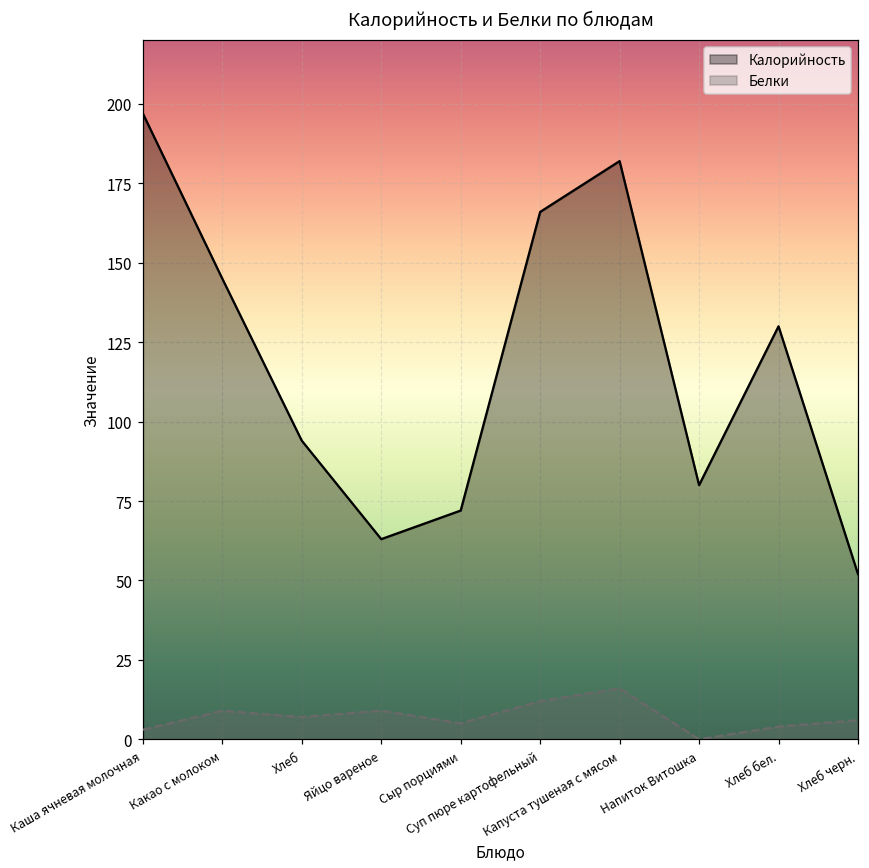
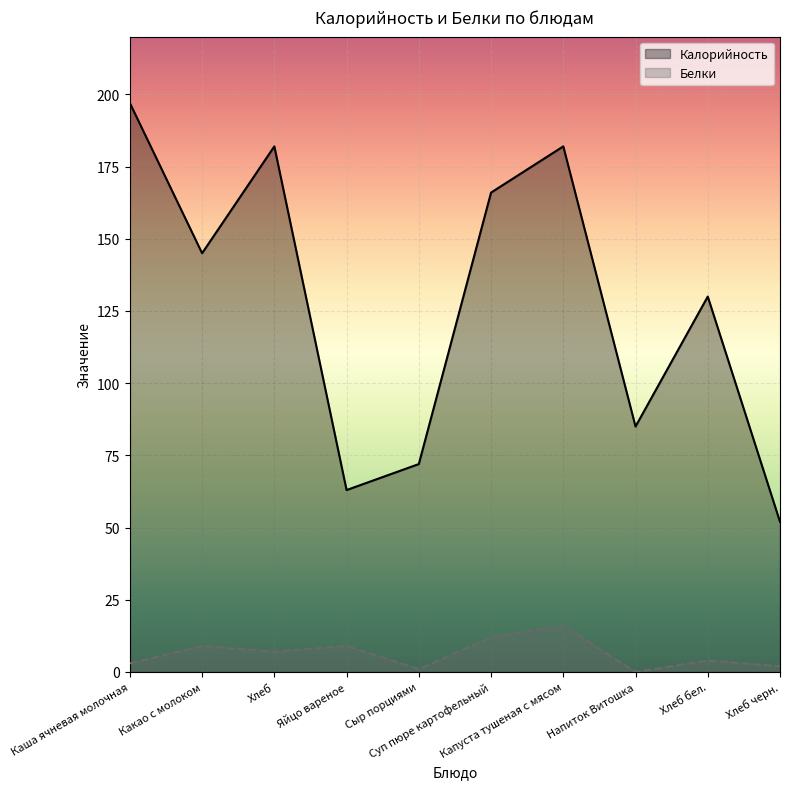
  {
    "Калорийность": {
      "Каша ячневая молочная": 197,
      "Какао с молоком": 145,
-     "Хлеб": 94,
+     "Хлеб": 182,
      "Яйцо вареное": 63,
      "Сыр порциями": 72,
      "Суп пюре картофельный": 166,
      "Капуста тушеная с мясом": 182,
-     "Напиток Витошка": 80,
+     "Напиток Витошка": 85,
      "Хлеб бел.": 130,
      "Хлеб черн.": 52
    },
    "Белки": {
      "Каша ячневая молочная": 3,
      "Какао с молоком": 9,
      "Хлеб": 7,
      "Яйцо вареное": 9,
-     "Сыр порциями": 5,
+     "Сыр порциями": 1,
      "Суп пюре картофельный": 12,
      "Капуста тушеная с мясом": 16,
      "Напиток Витошка": 0,
      "Хлеб бел.": 4,
-     "Хлеб черн.": 6
+     "Хлеб черн.": 2
    }
  }
